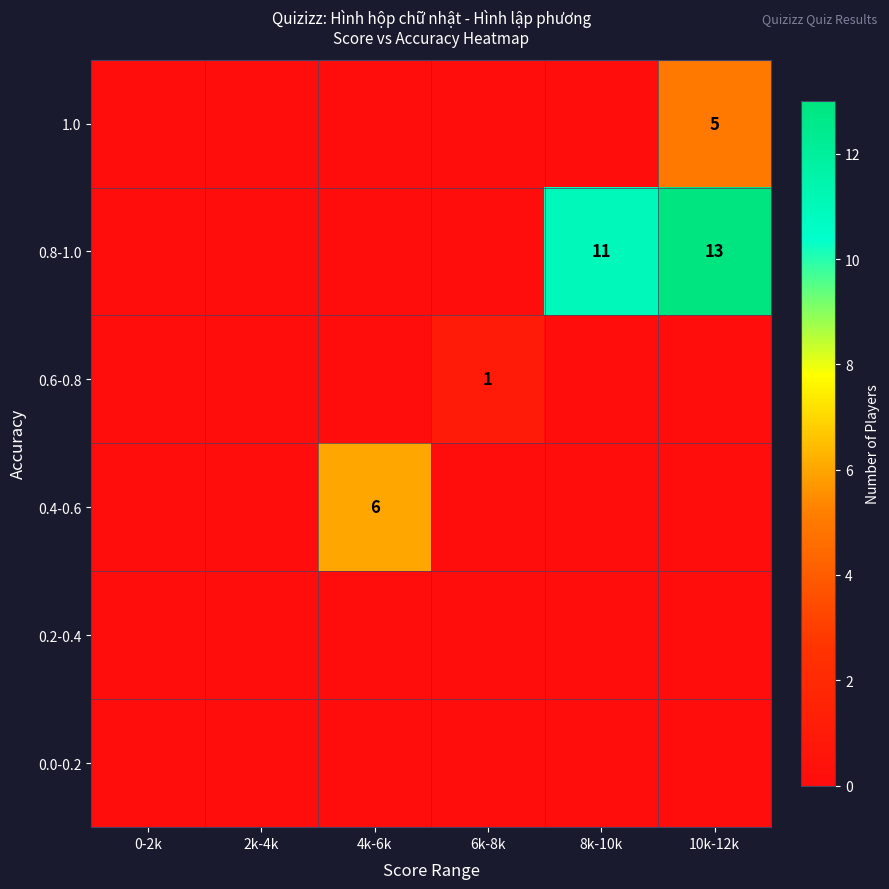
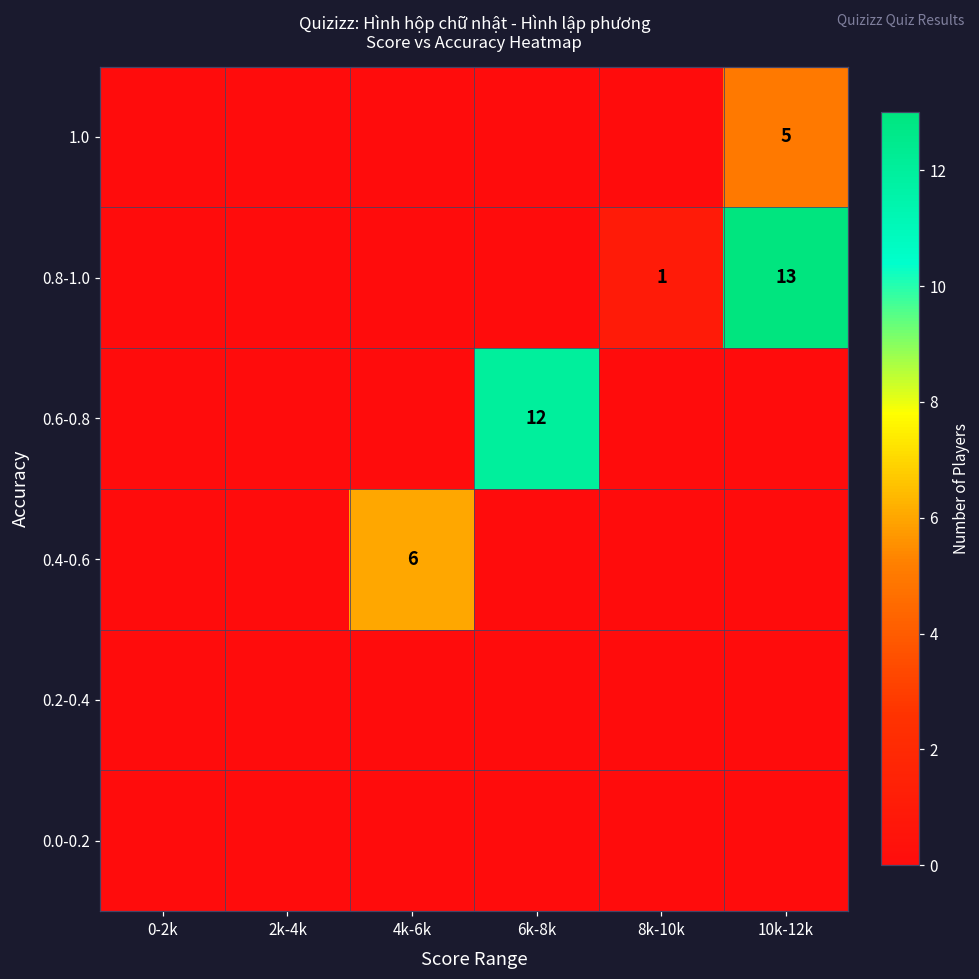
  {
    "1.0": {
      "10k-12k": 5
    },
    "0.8-1.0": {
-     "8k-10k": 11,
+     "8k-10k": 1,
      "10k-12k": 13
    },
    "0.6-0.8": {
-     "6k-8k": 1
+     "6k-8k": 12
    },
    "0.4-0.6": {
      "4k-6k": 6
    }
  }
